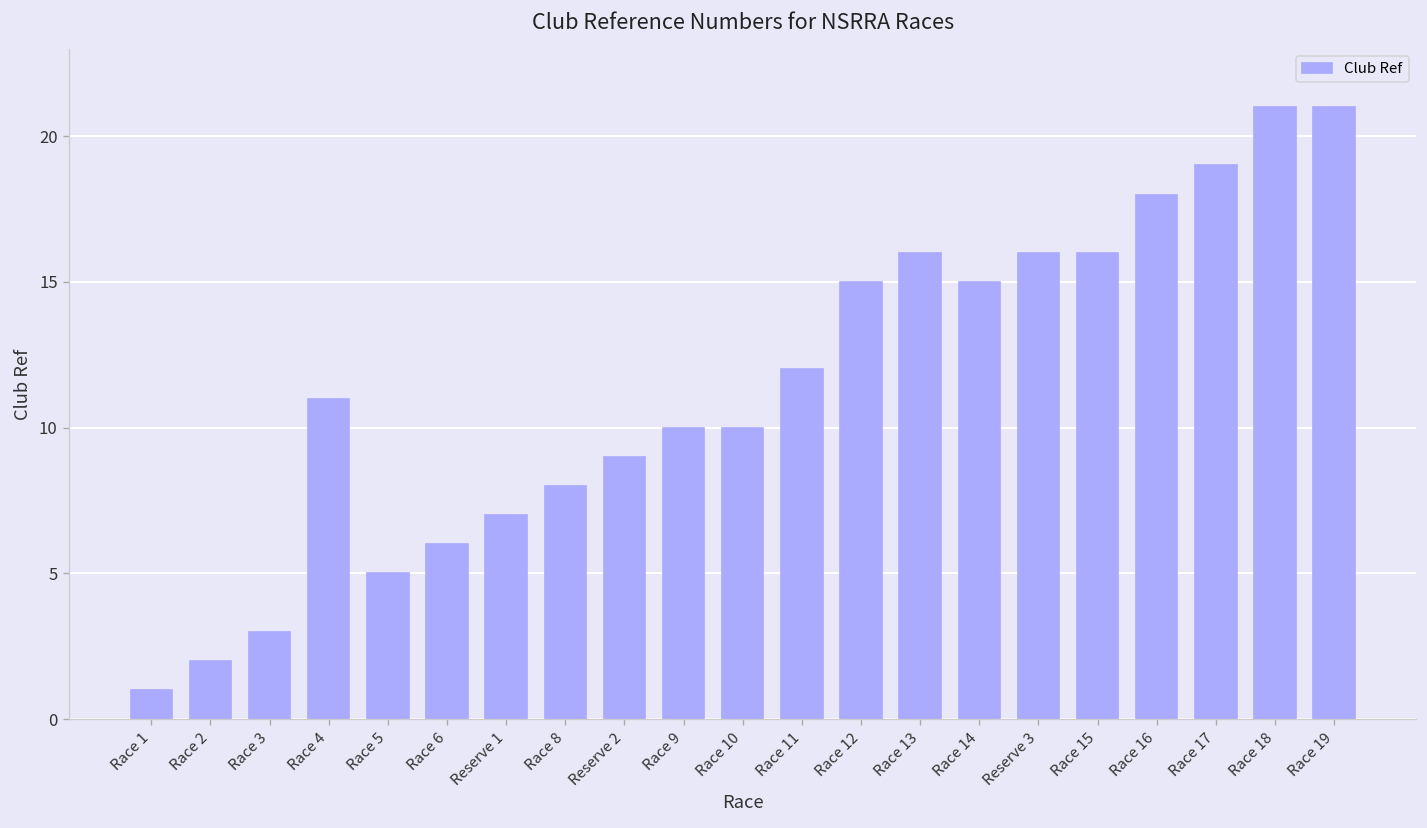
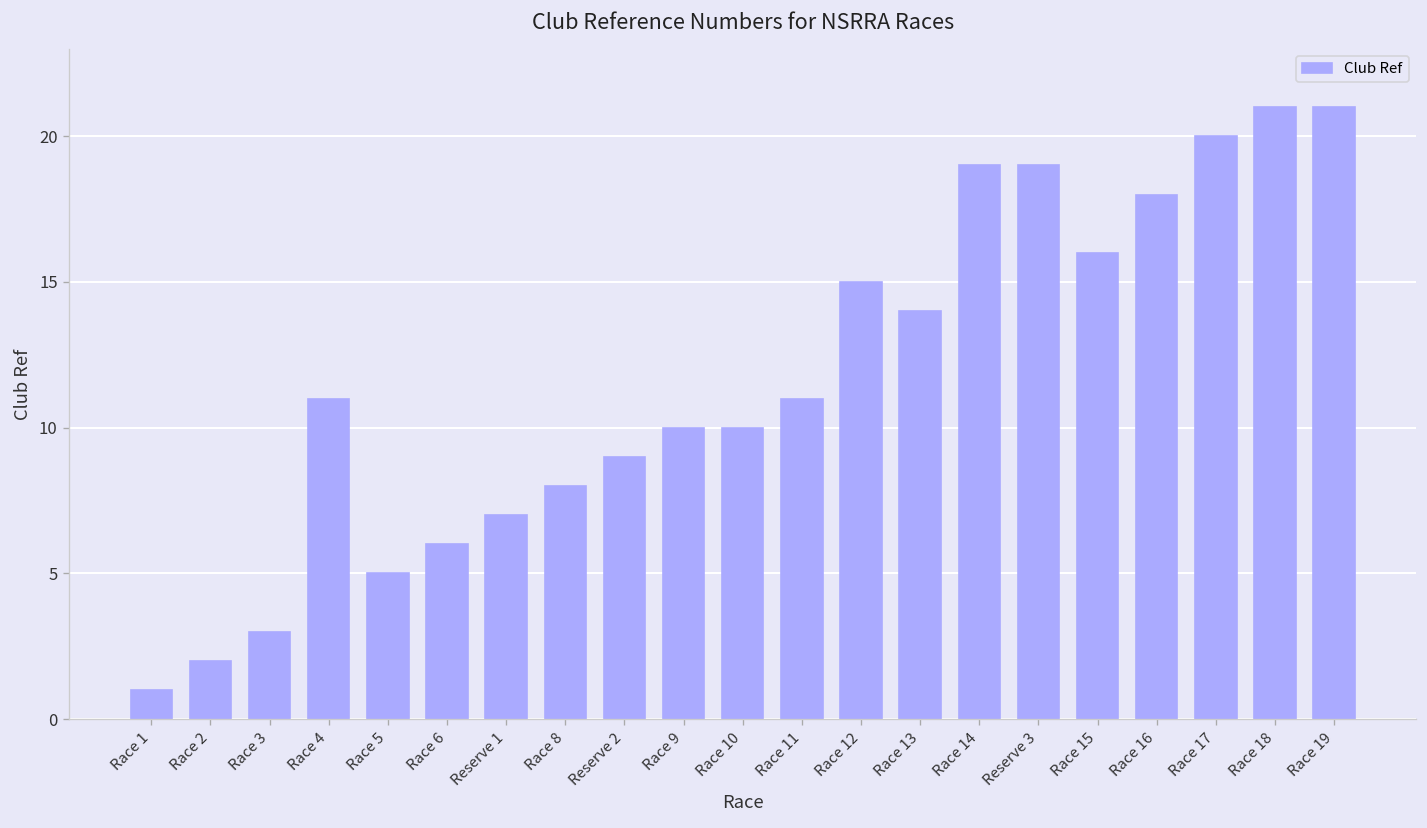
  {
    "Race 1": 1,
    "Race 2": 2,
    "Race 3": 3,
    "Race 4": 11,
    "Race 5": 5,
    "Race 6": 6,
    "Reserve 1": 7,
    "Race 8": 8,
    "Reserve 2": 9,
    "Race 9": 10,
    "Race 10": 10,
-   "Race 11": 12,
+   "Race 11": 11,
    "Race 12": 15,
-   "Race 13": 16,
-   "Race 14": 15,
-   "Reserve 3": 16,
+   "Race 13": 14,
+   "Race 14": 19,
+   "Reserve 3": 19,
    "Race 15": 16,
    "Race 16": 18,
-   "Race 17": 19,
+   "Race 17": 20,
    "Race 18": 21,
    "Race 19": 21
  }
